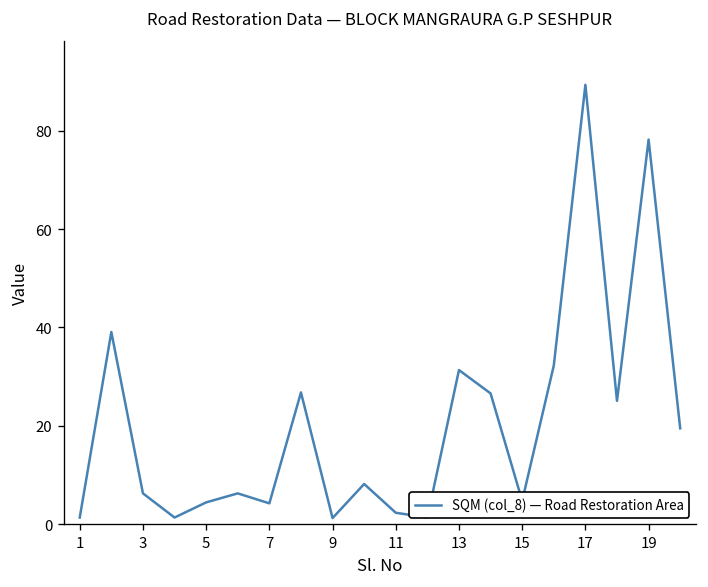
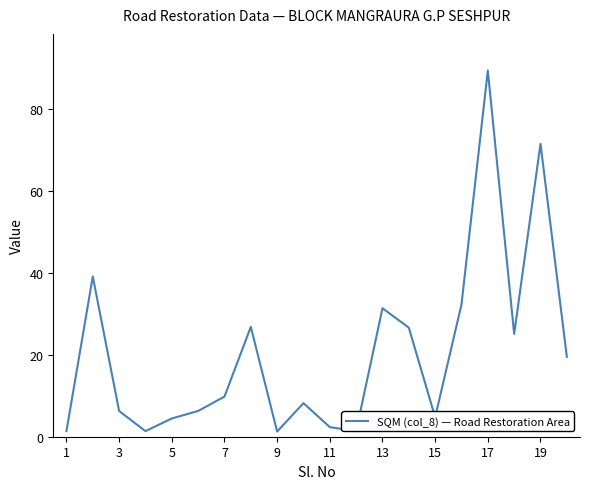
  {
    "1": 1,
    "3": 6,
    "5": 4,
-   "7": 4,
+   "7": 10,
    "9": 1,
    "11": 2,
    "13": 31,
    "17": 89,
-   "19": 78
+   "19": 71
  }
